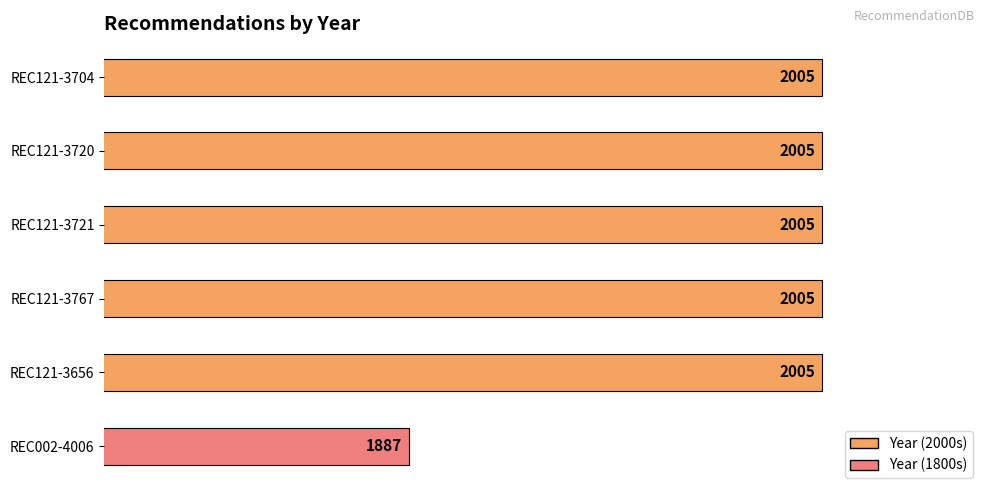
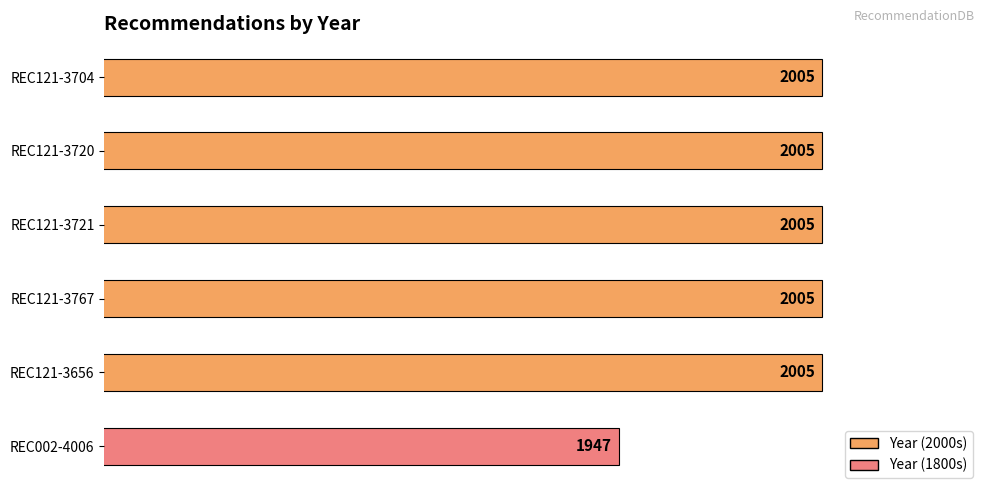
  {
    "REC121-3704": 2005,
    "REC121-3720": 2005,
    "REC121-3721": 2005,
    "REC121-3767": 2005,
    "REC121-3656": 2005,
-   "REC002-4006": 1887
+   "REC002-4006": 1947
  }
